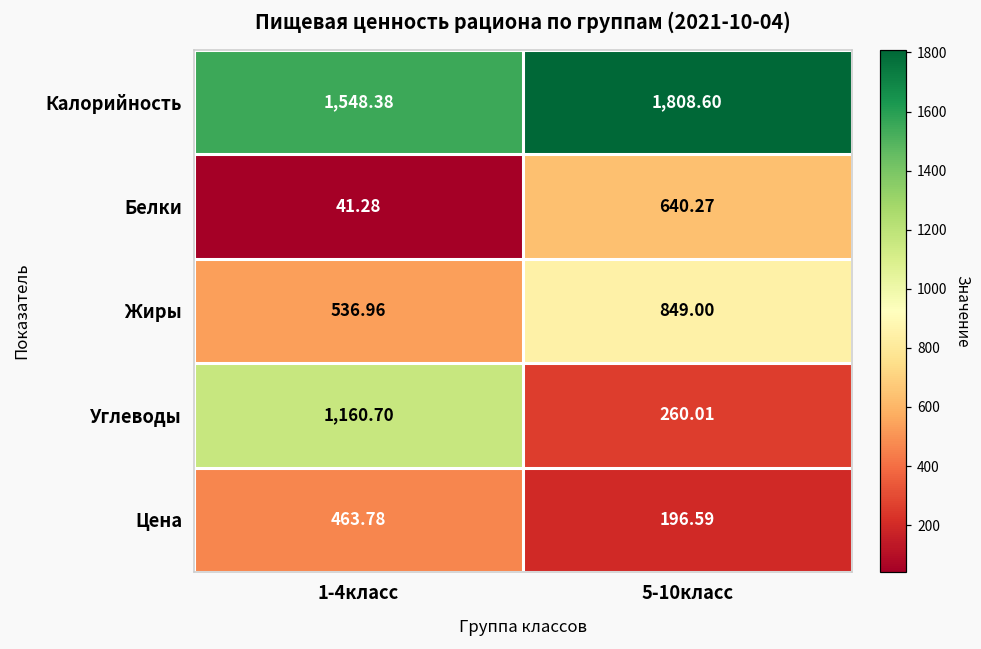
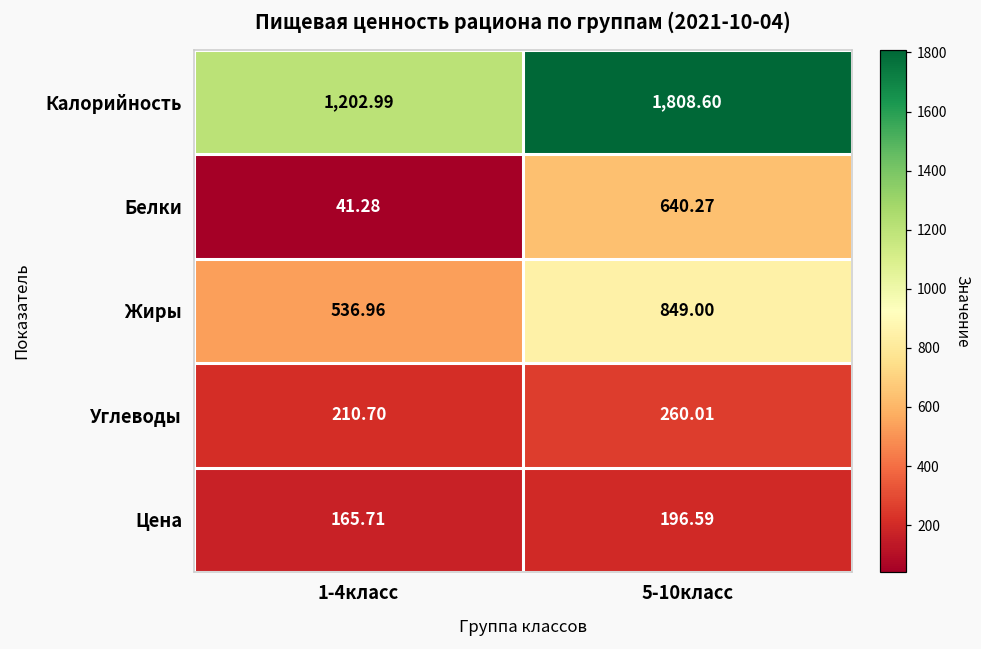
  {
    "Калорийность": {
-     "1-4класс": "1,548.38",
+     "1-4класс": "1,202.99",
      "5-10класс": "1,808.60"
    },
    "Белки": {
      "1-4класс": "41.28",
      "5-10класс": "640.27"
    },
    "Жиры": {
      "1-4класс": "536.96",
      "5-10класс": "849.00"
    },
    "Углеводы": {
-     "1-4класс": "1,160.70",
+     "1-4класс": "210.70",
      "5-10класс": "260.01"
    },
    "Цена": {
-     "1-4класс": "463.78",
+     "1-4класс": "165.71",
      "5-10класс": "196.59"
    }
  }
